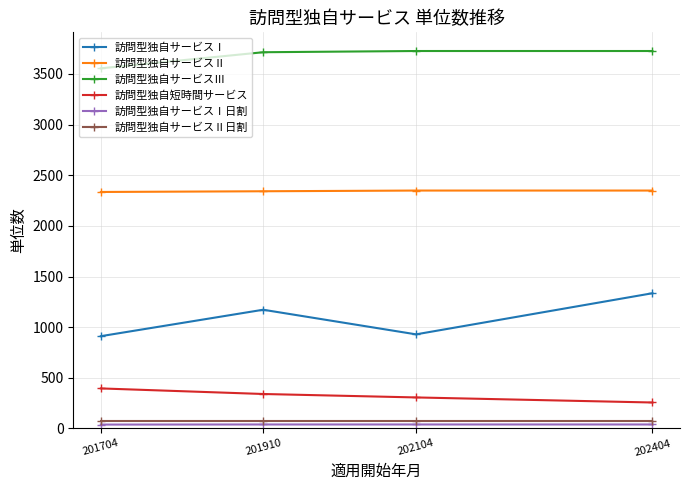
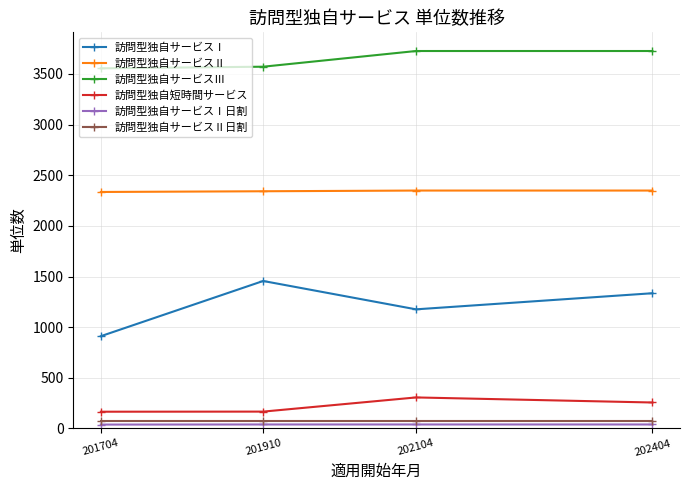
  {
    "訪問型独自サービスⅠ": {
      "201704": 910,
-     "201910": 1170,
-     "202104": 930,
+     "201910": 1460,
+     "202104": 1180,
      "202404": 1340
    },
    "訪問型独自サービスⅡ": {
      "201704": 2340,
      "201910": 2340,
      "202104": 2350,
      "202404": 2350
    },
    "訪問型独自サービスⅢ": {
-     "201910": 3720,
+     "201910": 3570,
      "202104": 3730,
      "202404": 3730
    },
    "訪問型独自短時間サービス": {
-     "201704": 400,
-     "201910": 340,
+     "201704": 170,
+     "201910": 170,
      "202104": 310,
      "202404": 260
    },
    "訪問型独自サービスⅠ日割": {
      "201704": 40,
      "201910": 40,
      "202104": 40,
      "202404": 40
    },
    "訪問型独自サービスⅡ日割": {
      "201704": 80,
      "201910": 80,
      "202104": 80,
      "202404": 80
    }
  }
